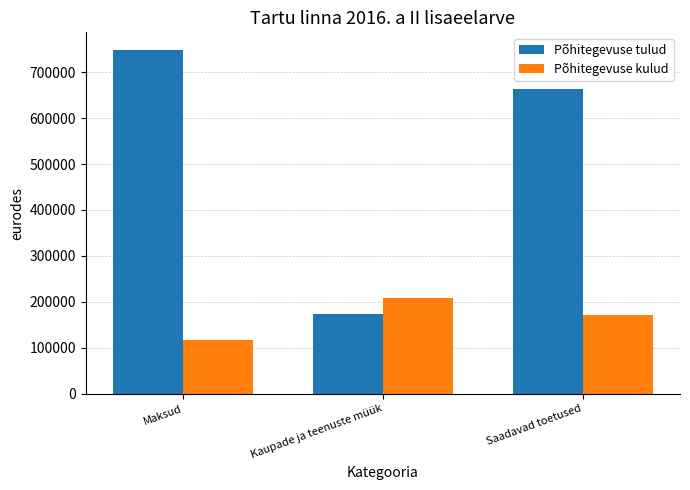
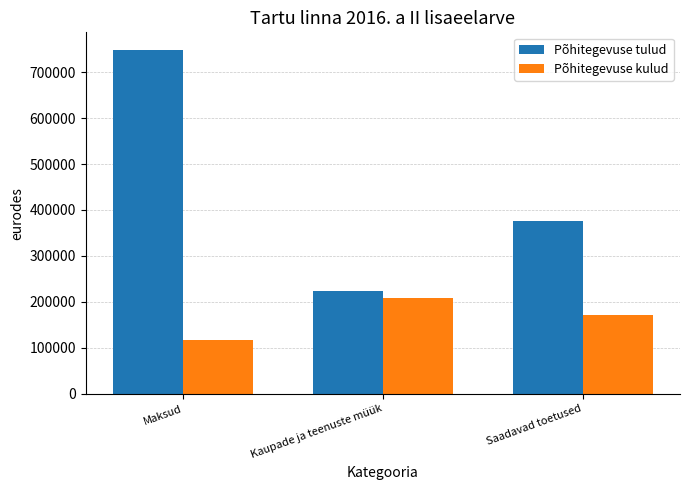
  {
    "Põhitegevuse tulud": {
      "Maksud": 750000,
-     "Kaupade ja teenuste müük": 170000,
-     "Saadavad toetused": 660000
+     "Kaupade ja teenuste müük": 220000,
+     "Saadavad toetused": 380000
    },
    "Põhitegevuse kulud": {
      "Maksud": 120000,
      "Kaupade ja teenuste müük": 210000,
      "Saadavad toetused": 170000
    }
  }
